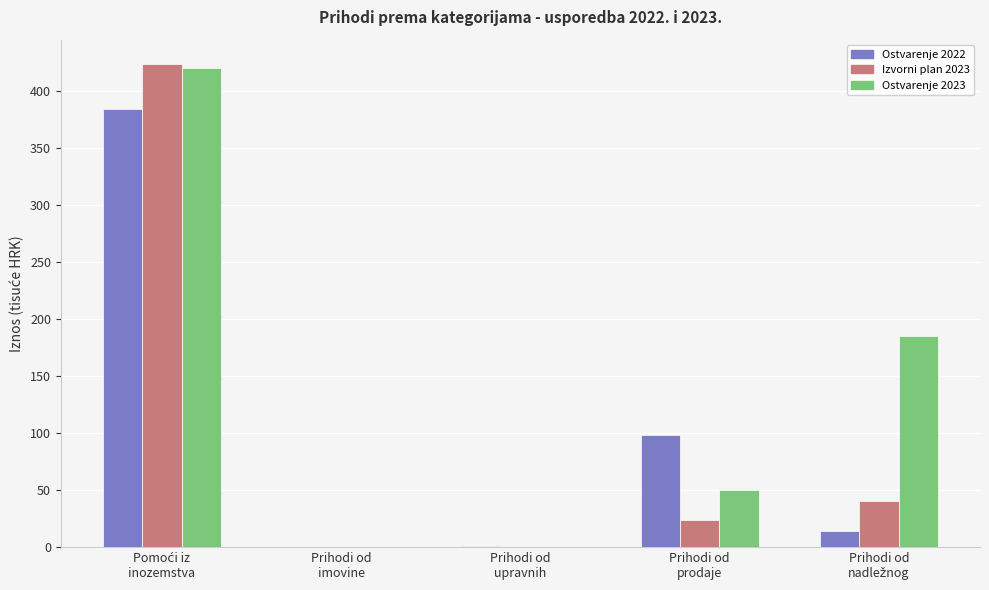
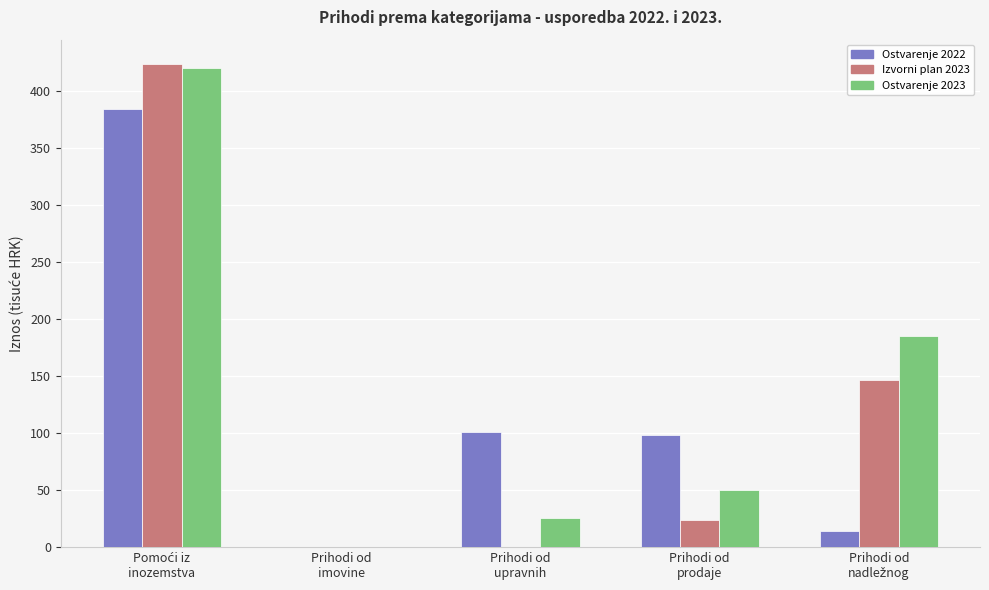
  {
    "Ostvarenje 2022": {
      "Pomoći iz inozemstva": 384,
-     "Prihodi od upravnih": 1,
+     "Prihodi od upravnih": 101,
      "Prihodi od prodaje": 98,
      "Prihodi od nadležnog": 14
    },
    "Izvorni plan 2023": {
      "Pomoći iz inozemstva": 424,
      "Prihodi od imovine": 0,
      "Prihodi od upravnih": 0,
      "Prihodi od prodaje": 24,
-     "Prihodi od nadležnog": 41
+     "Prihodi od nadležnog": 146
    },
    "Ostvarenje 2023": {
      "Pomoći iz inozemstva": 421,
      "Prihodi od imovine": 0,
-     "Prihodi od upravnih": 1,
+     "Prihodi od upravnih": 26,
      "Prihodi od prodaje": 50,
      "Prihodi od nadležnog": 185
    }
  }
